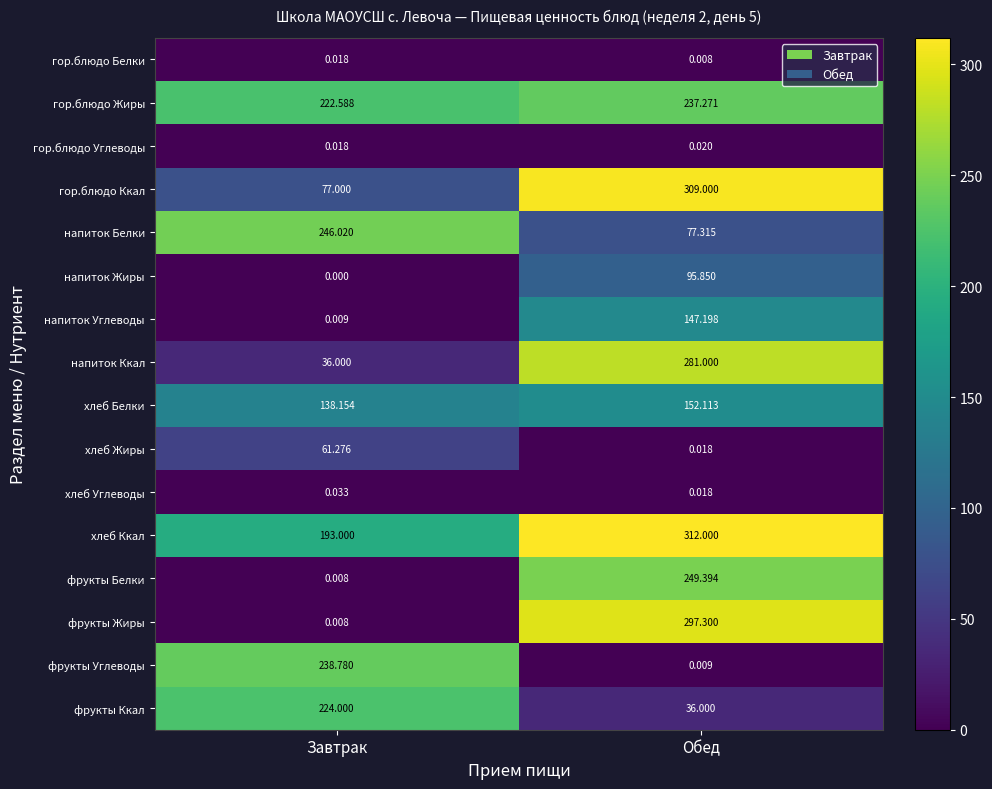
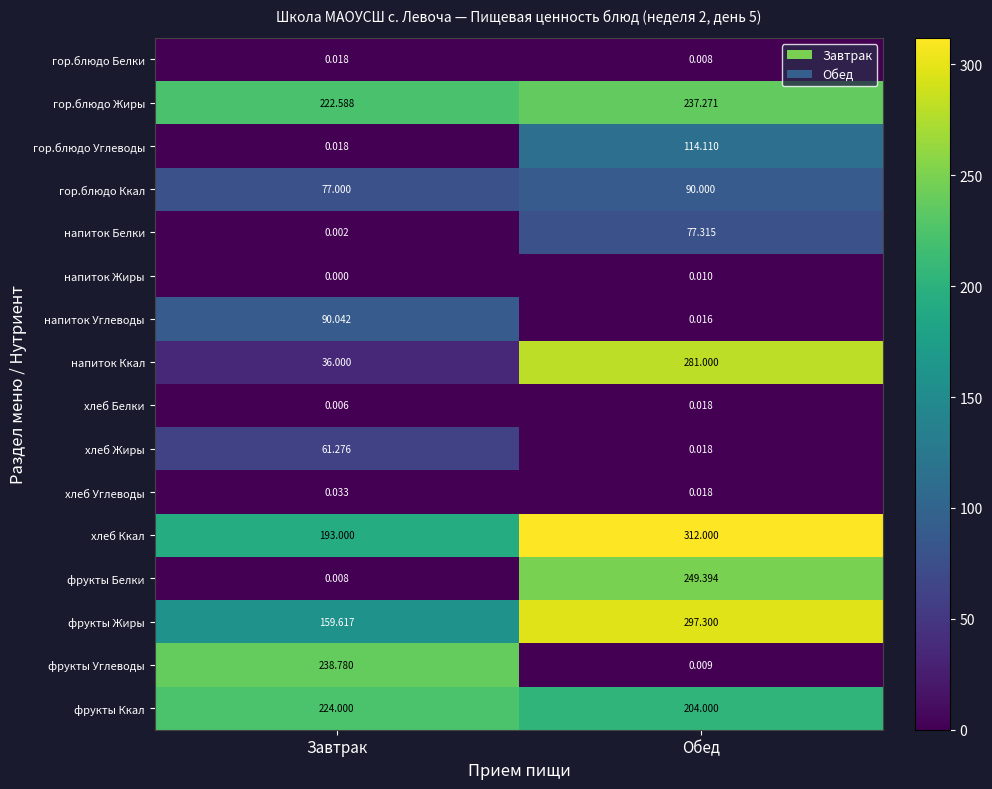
  {
    "гор.блюдо Белки": {
      "Завтрак": 0.018,
      "Обед": 0.008
    },
    "гор.блюдо Жиры": {
      "Завтрак": 222.588,
      "Обед": 237.271
    },
    "гор.блюдо Углеводы": {
      "Завтрак": 0.018,
-     "Обед": 0.020
+     "Обед": 114.110
    },
    "гор.блюдо Ккал": {
      "Завтрак": 77.000,
-     "Обед": 309.000
+     "Обед": 90.000
    },
    "напиток Белки": {
-     "Завтрак": 246.020,
+     "Завтрак": 0.002,
      "Обед": 77.315
    },
    "напиток Жиры": {
      "Завтрак": 0.000,
-     "Обед": 95.850
+     "Обед": 0.010
    },
    "напиток Углеводы": {
-     "Завтрак": 0.009,
-     "Обед": 147.198
+     "Завтрак": 90.042,
+     "Обед": 0.016
    },
    "напиток Ккал": {
      "Завтрак": 36.000,
      "Обед": 281.000
    },
    "хлеб Белки": {
-     "Завтрак": 138.154,
-     "Обед": 152.113
+     "Завтрак": 0.006,
+     "Обед": 0.018
    },
    "хлеб Жиры": {
      "Завтрак": 61.276,
      "Обед": 0.018
    },
    "хлеб Углеводы": {
      "Завтрак": 0.033,
      "Обед": 0.018
    },
    "хлеб Ккал": {
      "Завтрак": 193.000,
      "Обед": 312.000
    },
    "фрукты Белки": {
      "Завтрак": 0.008,
      "Обед": 249.394
    },
    "фрукты Жиры": {
-     "Завтрак": 0.008,
+     "Завтрак": 159.617,
      "Обед": 297.300
    },
    "фрукты Углеводы": {
      "Завтрак": 238.780,
      "Обед": 0.009
    },
    "фрукты Ккал": {
      "Завтрак": 224.000,
-     "Обед": 36.000
+     "Обед": 204.000
    }
  }
